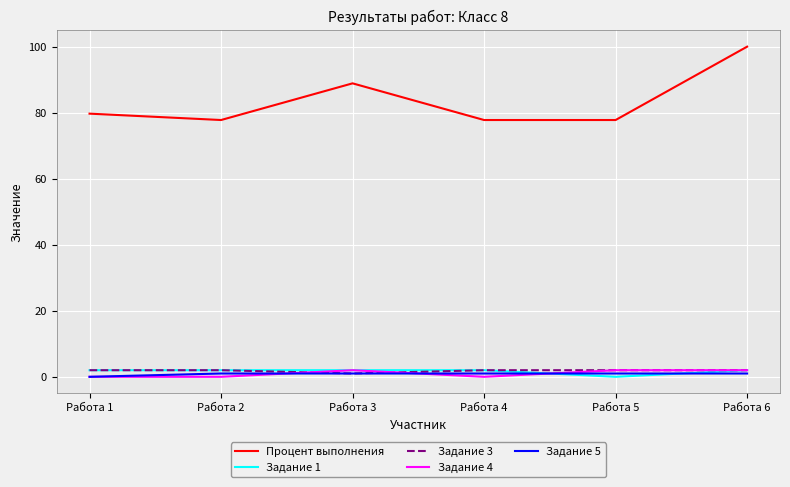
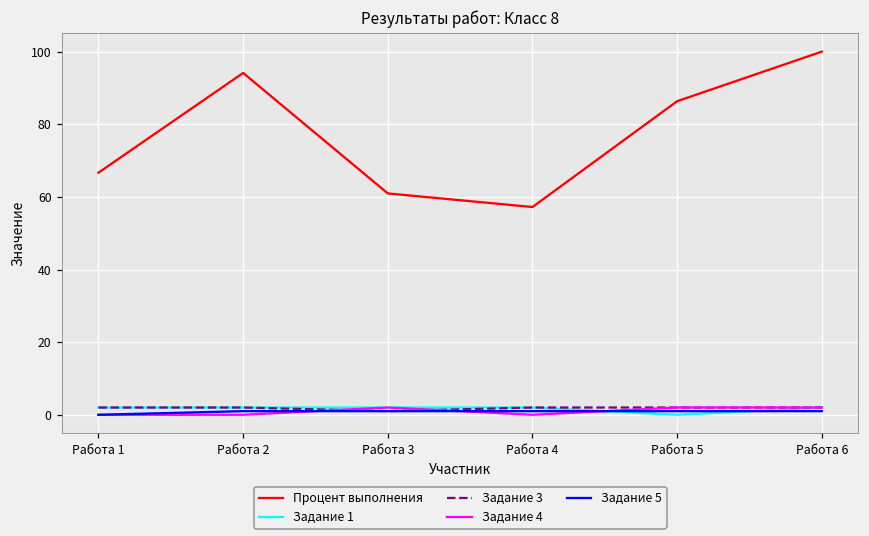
  {
    "Процент выполнения": {
-     "Работа 1": 80,
-     "Работа 2": 78,
-     "Работа 3": 89,
-     "Работа 4": 78,
-     "Работа 5": 78,
+     "Работа 1": 67,
+     "Работа 2": 94,
+     "Работа 3": 61,
+     "Работа 4": 57,
+     "Работа 5": 86,
      "Работа 6": 100
    },
    "Задание 1": {
      "Работа 5": 0
    },
    "Задание 4": {
      "Работа 2": 0,
      "Работа 4": 0
    },
    "Задание 5": {
      "Работа 2": 1,
      "Работа 4": 1,
      "Работа 5": 1,
      "Работа 6": 1
    }
  }
